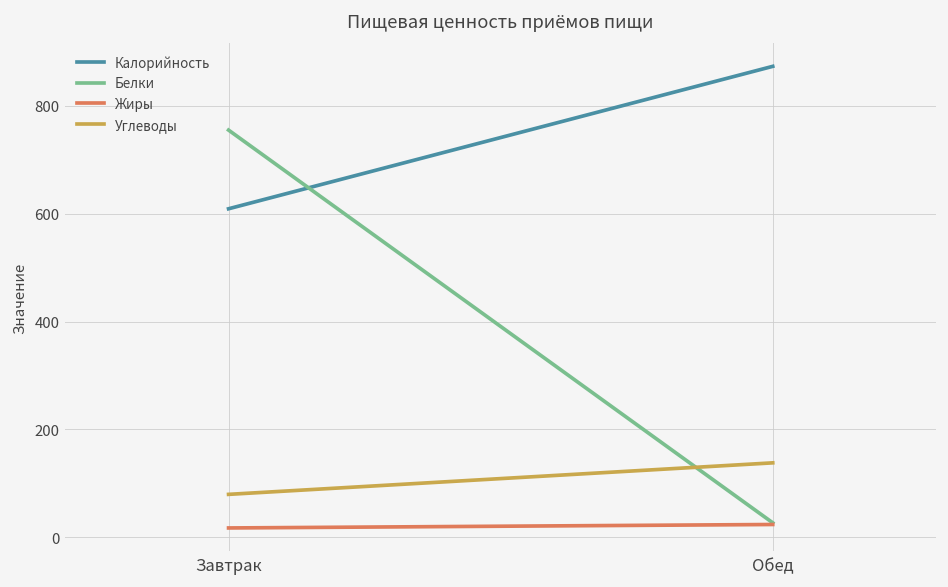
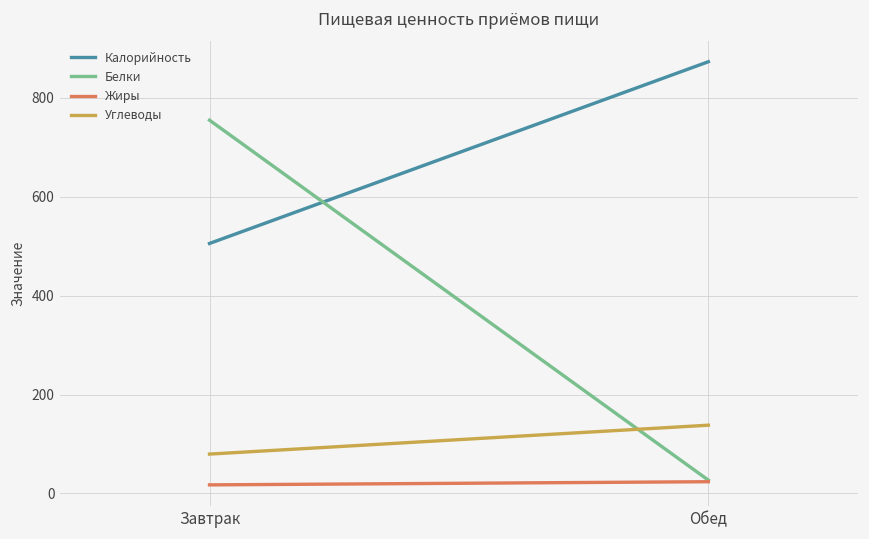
  {
    "Калорийность": {
-     "Завтрак": 610,
+     "Завтрак": 510,
      "Обед": 870
    },
    "Белки": {
      "Завтрак": 760
    }
  }
